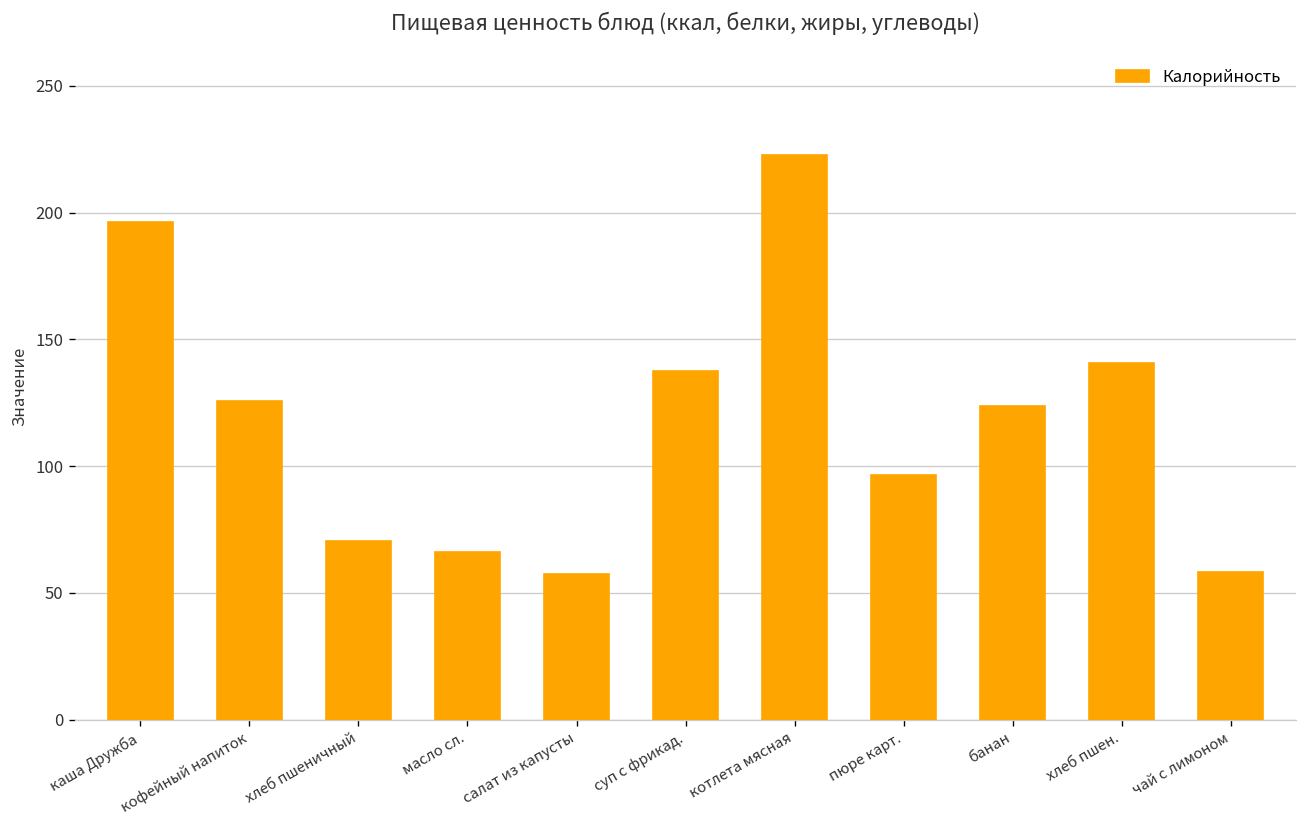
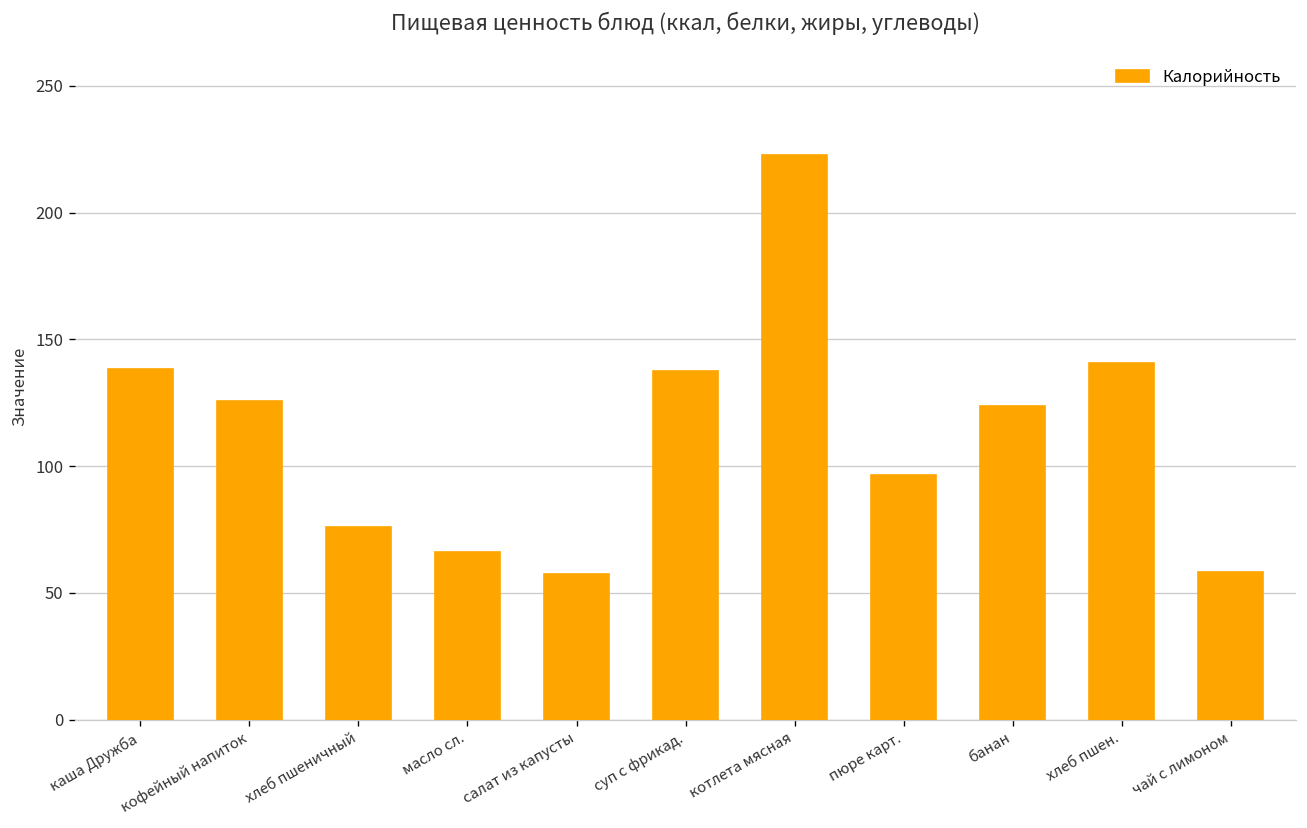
  {
-   "каша Дружба": 196,
+   "каша Дружба": 138,
    "кофейный напиток": 126,
-   "хлеб пшеничный": 70,
+   "хлеб пшеничный": 76,
    "масло сл.": 66,
    "салат из капусты": 58,
    "суп с фрикад.": 137,
    "котлета мясная": 223,
    "пюре карт.": 97,
    "банан": 124,
    "хлеб пшен.": 141,
    "чай с лимоном": 58
  }
